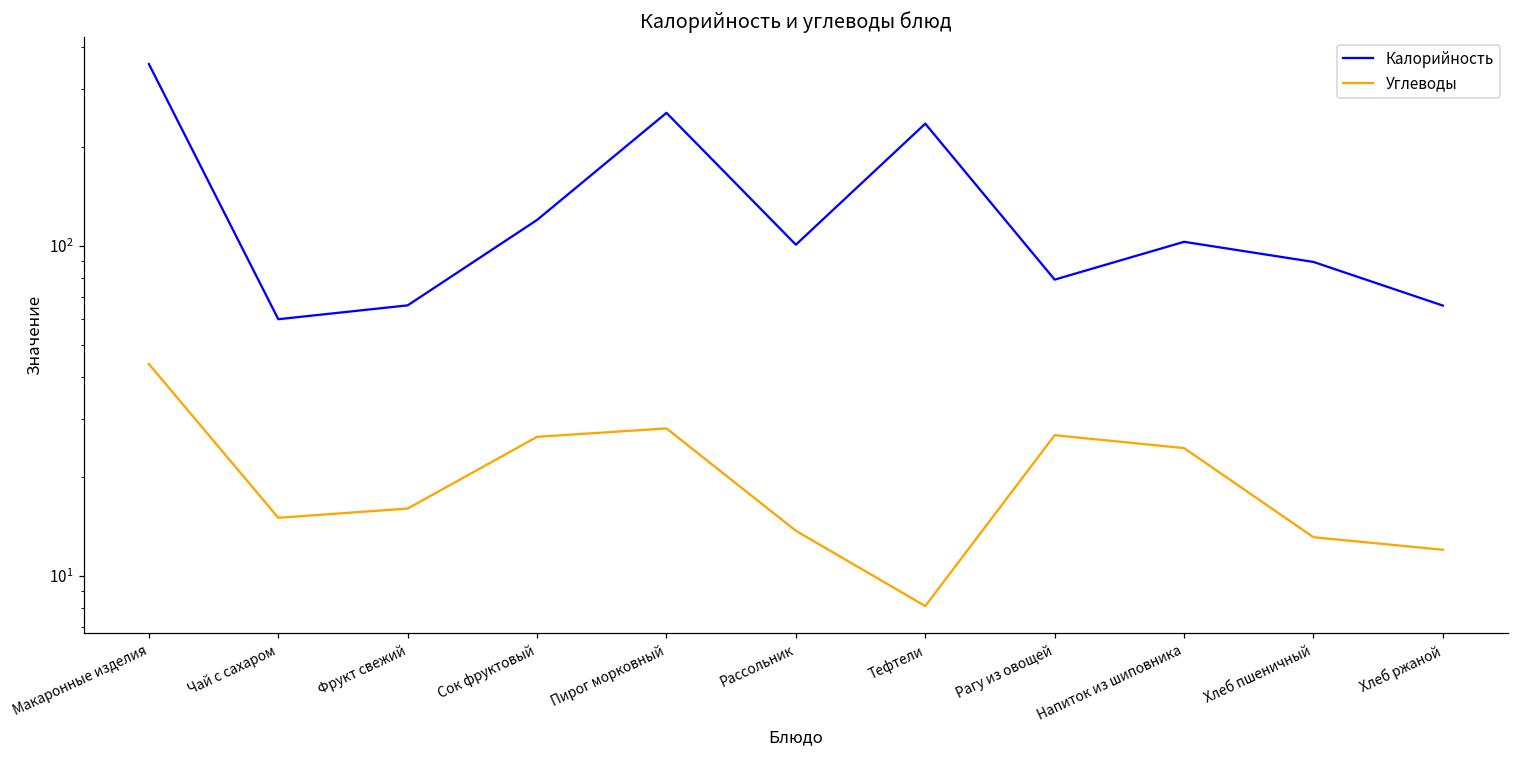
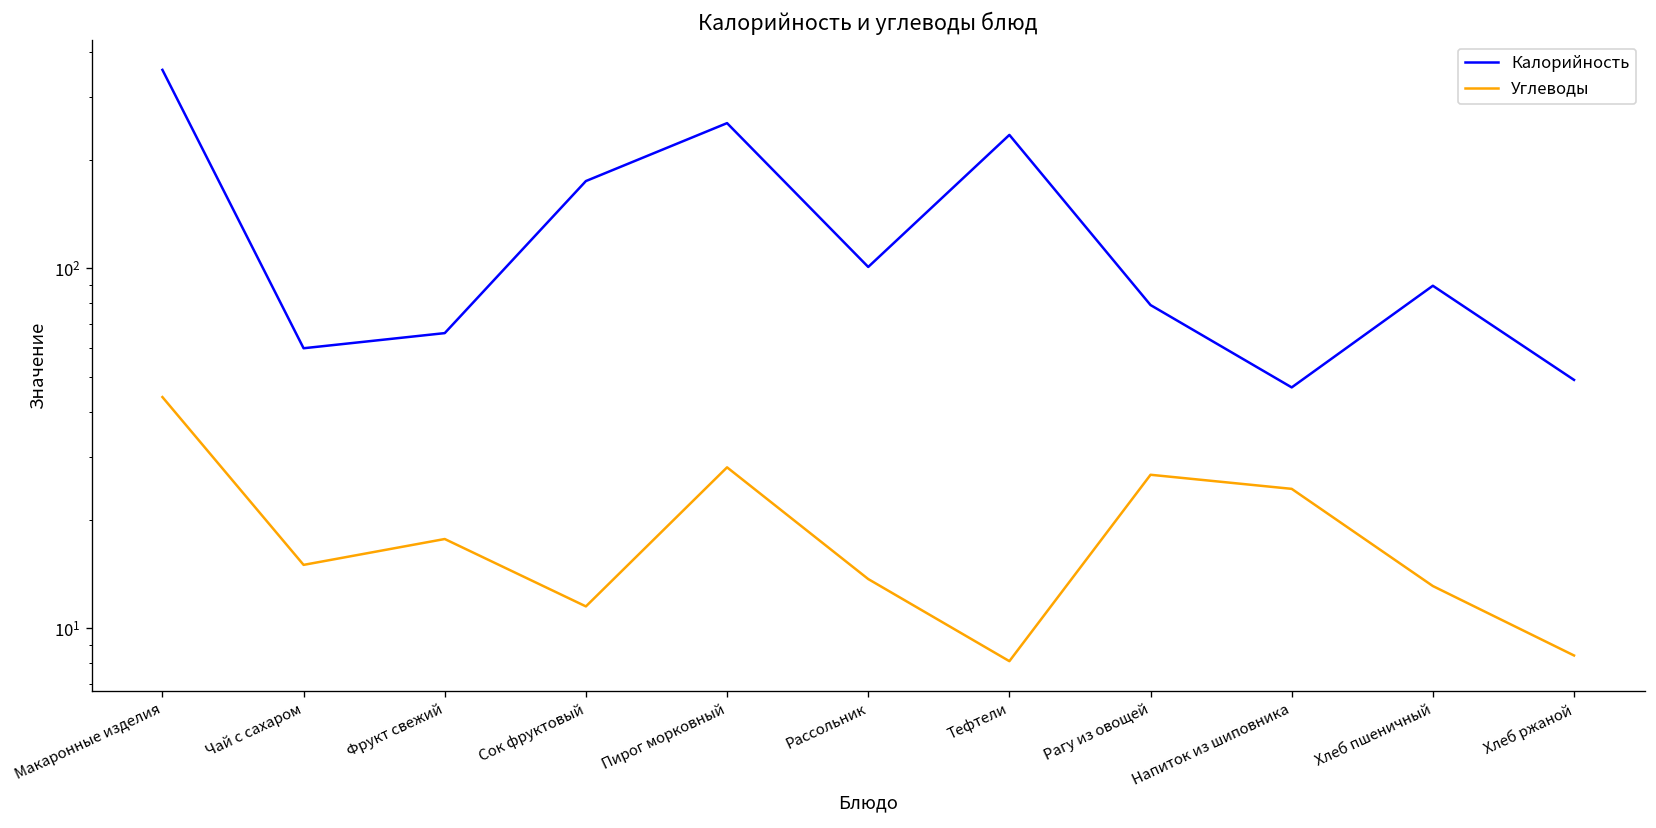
  {
    "Калорийность": {
      "Макаронные изделия": 360,
      "Чай с сахаром": 60,
      "Фрукт свежий": 66,
-     "Сок фруктовый": 120,
+     "Сок фруктовый": 170,
      "Пирог морковный": 250,
      "Рассольник": 101,
      "Тефтели": 240,
      "Рагу из овощей": 79,
-     "Напиток из шиповника": 103,
+     "Напиток из шиповника": 47,
      "Хлеб пшеничный": 90,
-     "Хлеб ржаной": 66
+     "Хлеб ржаной": 49
    },
    "Углеводы": {
      "Макаронные изделия": 44,
      "Чай с сахаром": 15,
-     "Фрукт свежий": 16,
-     "Сок фруктовый": 26,
+     "Фрукт свежий": 18,
+     "Сок фруктовый": 11.5,
      "Пирог морковный": 28,
      "Рассольник": 14,
      "Тефтели": 8.1,
      "Рагу из овощей": 27,
      "Напиток из шиповника": 24,
      "Хлеб пшеничный": 13,
-     "Хлеб ржаной": 12.0
+     "Хлеб ржаной": 8.4
    }
  }
